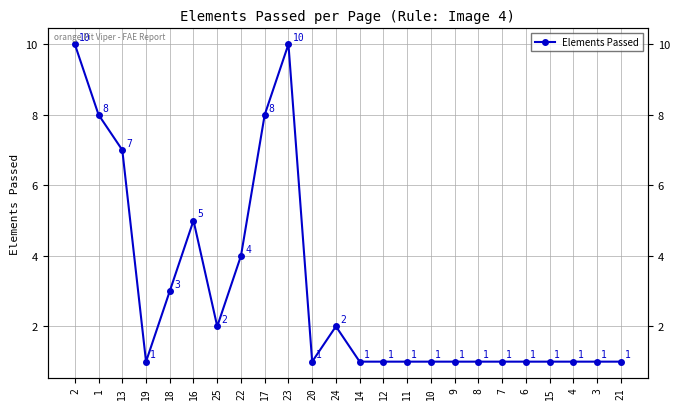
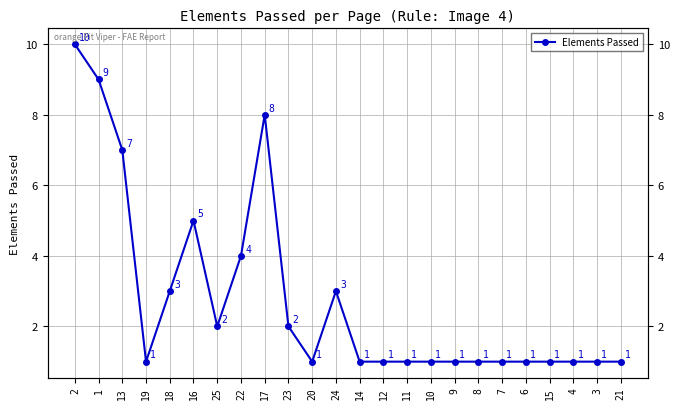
  {
-   "1": 8,
+   "1": 9,
    "13": 7,
    "19": 1,
    "18": 3,
    "16": 5,
    "25": 2,
    "22": 4,
    "17": 8,
-   "23": 10,
+   "23": 2,
    "20": 1,
-   "24": 2,
+   "24": 3,
    "14": 1,
    "12": 1,
    "11": 1,
    "10": 1,
    "9": 1,
    "8": 1,
    "7": 1,
    "6": 1,
    "15": 1,
    "4": 1,
    "3": 1,
    "21": 1
  }
